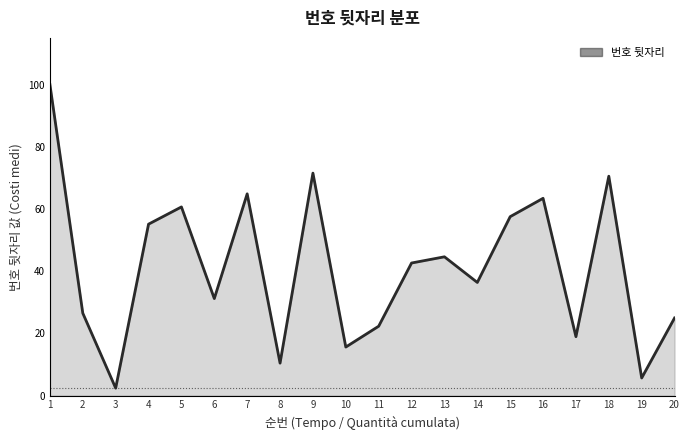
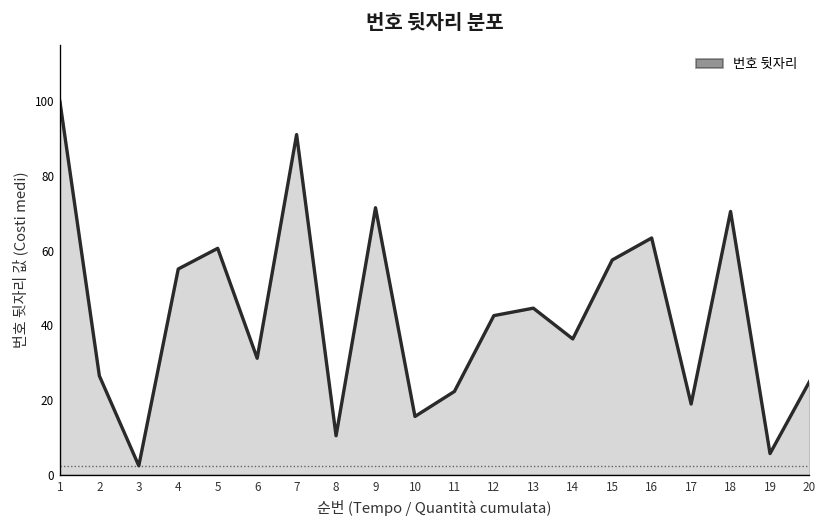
  {
    "1": 100,
    "2": 27,
    "3": 2,
    "4": 55,
    "5": 61,
    "6": 31,
-   "7": 65,
+   "7": 91,
    "8": 10,
    "9": 72,
    "10": 16,
    "11": 22,
    "12": 43,
    "13": 45,
    "14": 36,
    "15": 58,
    "16": 63,
    "17": 19,
    "18": 71,
    "19": 6,
    "20": 25
  }
